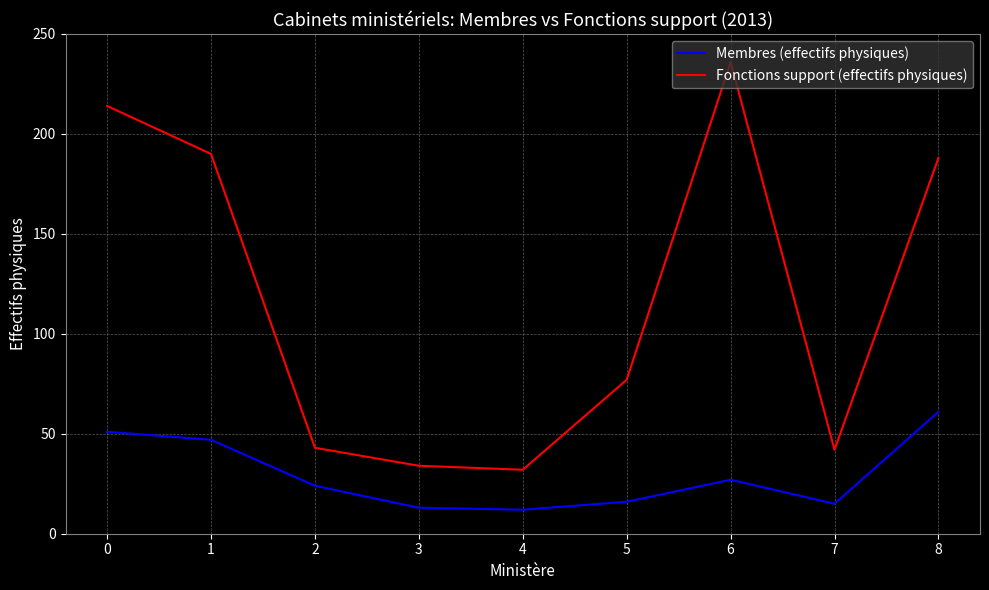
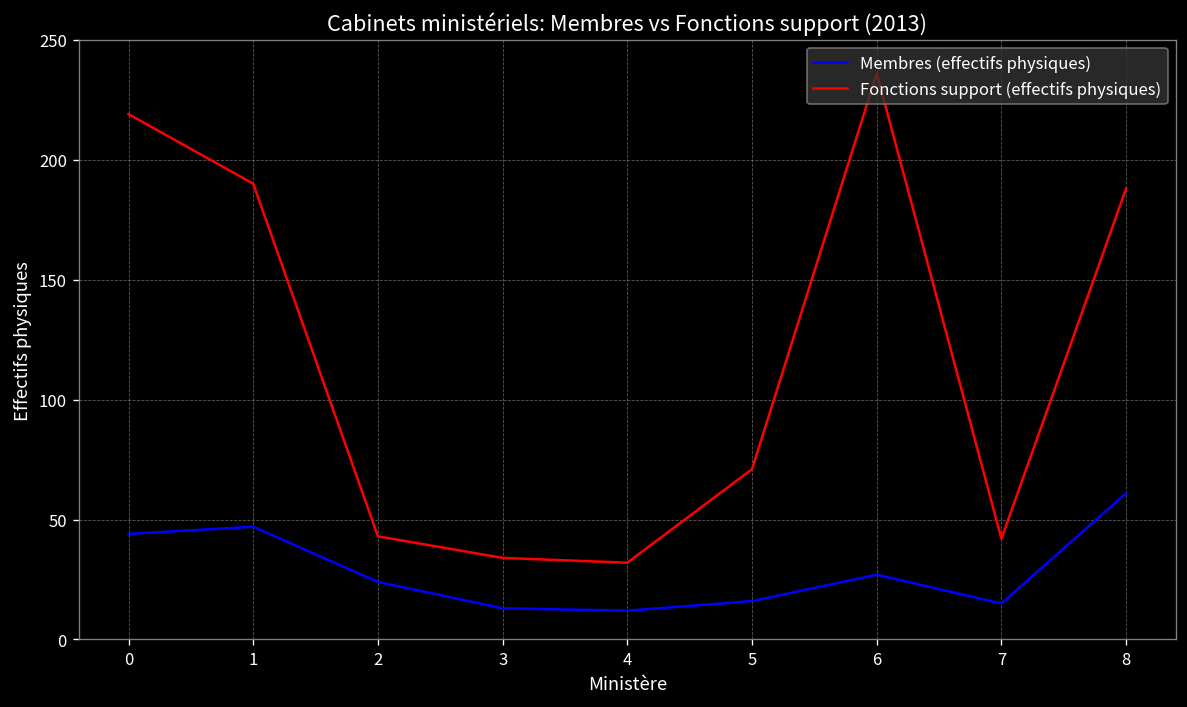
  {
    "Membres (effectifs physiques)": {
-     "0": 51,
+     "0": 44,
      "1": 47,
      "2": 24,
      "3": 13,
      "4": 12,
      "5": 16,
      "6": 27,
      "7": 15,
      "8": 61
    },
    "Fonctions support (effectifs physiques)": {
-     "0": 214,
+     "0": 219,
      "1": 190,
      "2": 43,
      "3": 34,
      "4": 32,
-     "5": 77,
+     "5": 71,
      "7": 42,
      "8": 188
    }
  }
